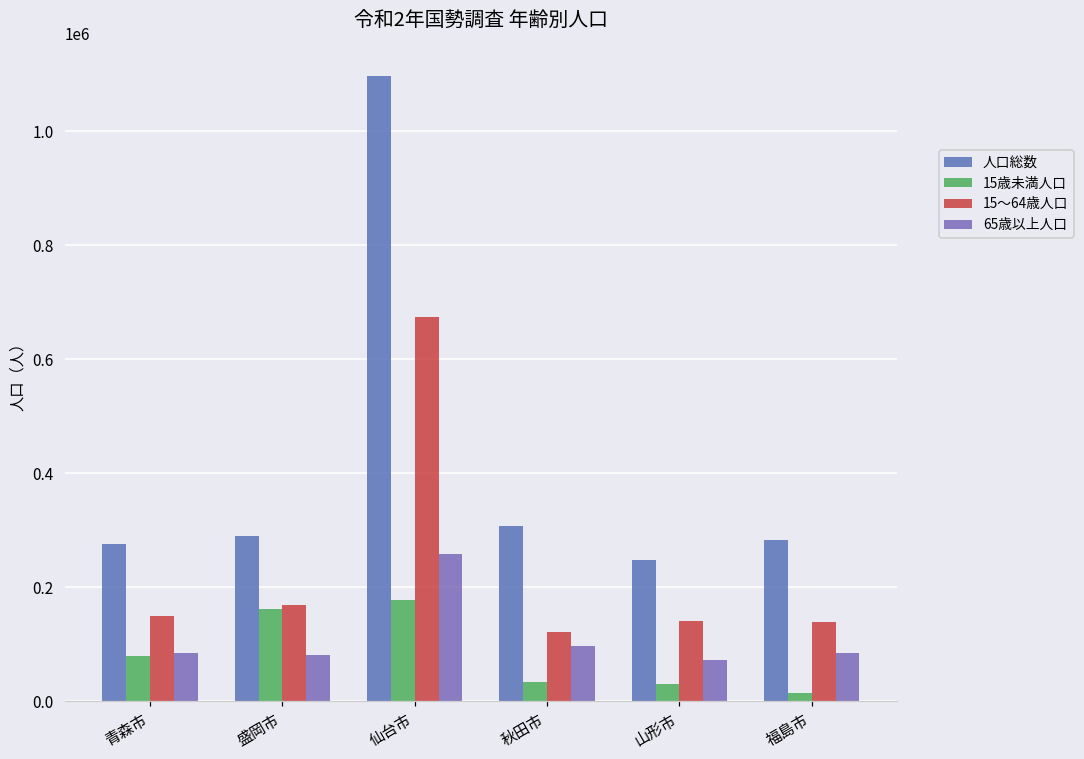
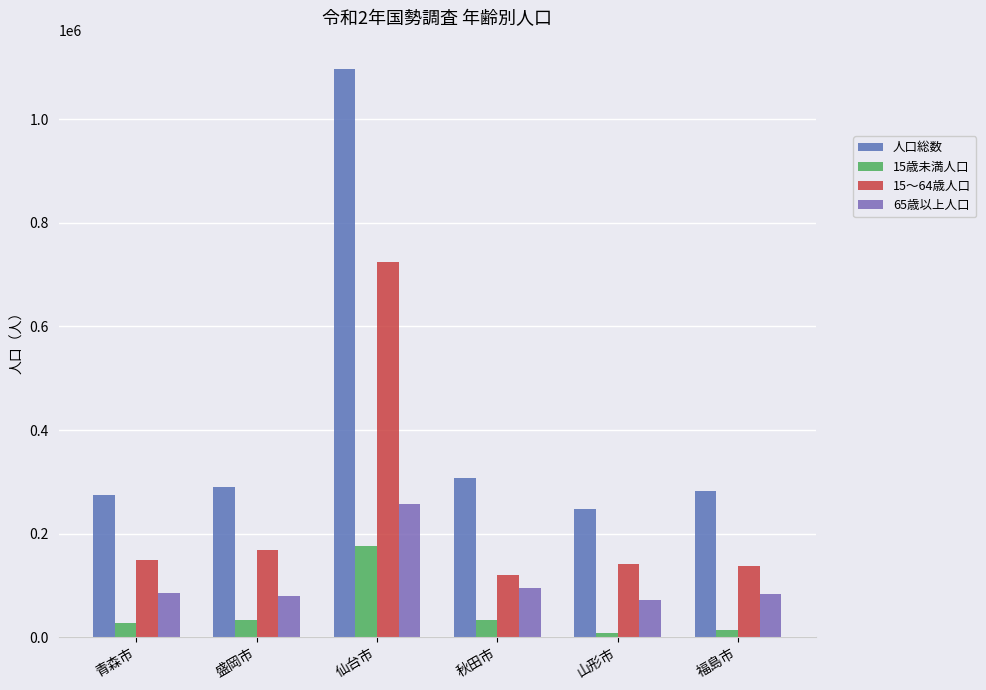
  {
    "15歳未満人口": {
-     "青森市": 80000,
-     "盛岡市": 160000,
+     "青森市": 30000,
+     "盛岡市": 30000,
      "仙台市": 180000,
      "秋田市": 30000,
-     "山形市": 30000,
+     "山形市": 10000,
      "福島市": 10000
    },
    "15～64歳人口": {
      "青森市": 150000,
      "盛岡市": 170000,
-     "仙台市": 670000,
+     "仙台市": 720000,
      "秋田市": 120000,
      "山形市": 140000,
      "福島市": 140000
    }
  }
